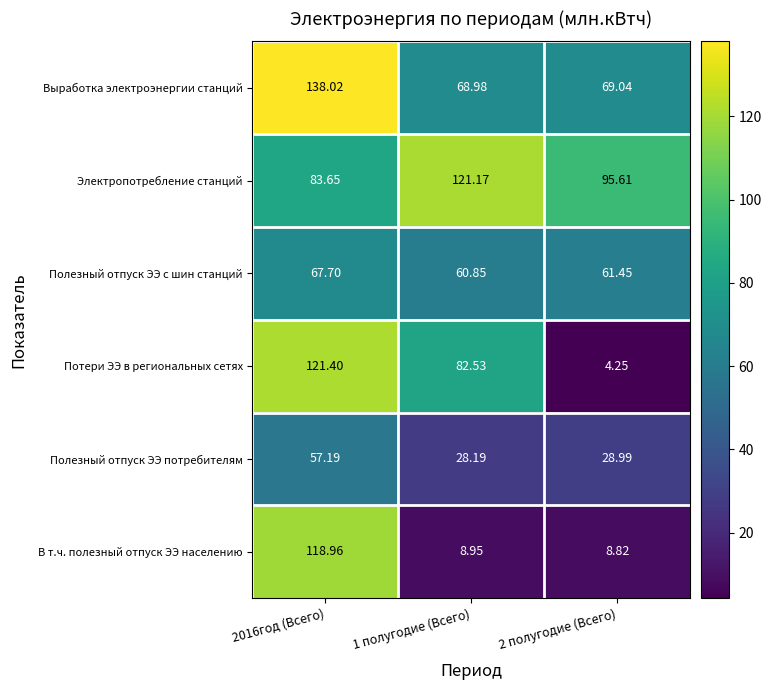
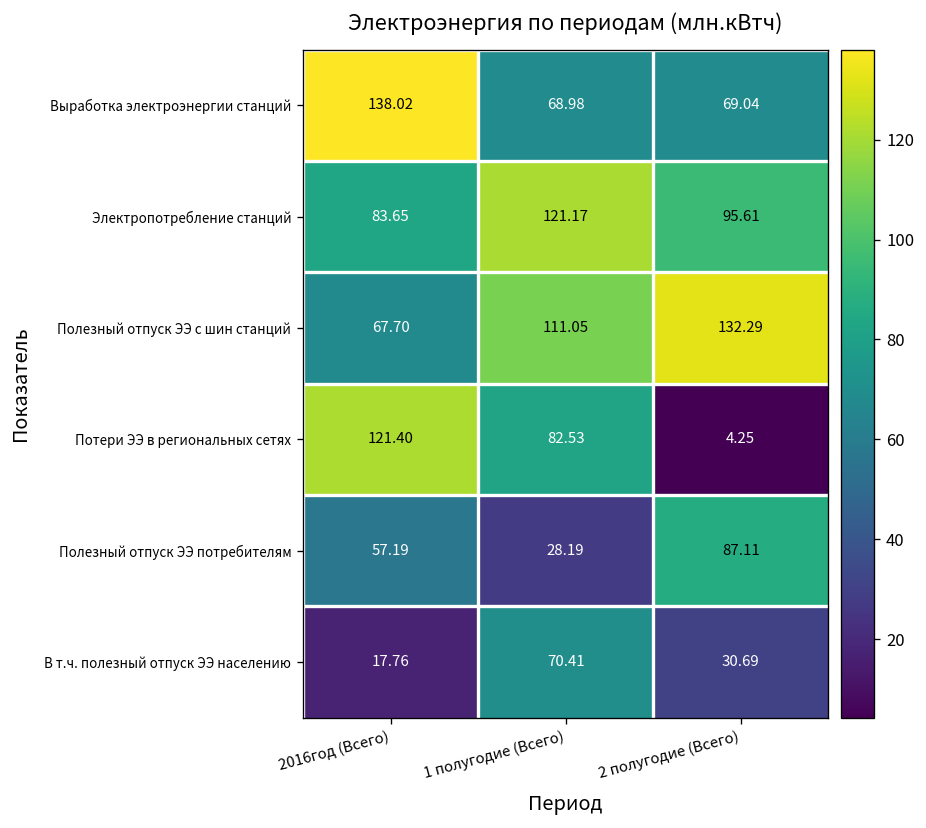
  {
    "Выработка электроэнергии станций": {
      "2016год (Всего)": 138.02,
      "1 полугодие (Всего)": 68.98,
      "2 полугодие (Всего)": 69.04
    },
    "Электропотребление станций": {
      "2016год (Всего)": 83.65,
      "1 полугодие (Всего)": 121.17,
      "2 полугодие (Всего)": 95.61
    },
    "Полезный отпуск ЭЭ с шин станций": {
      "2016год (Всего)": 67.70,
-     "1 полугодие (Всего)": 60.85,
-     "2 полугодие (Всего)": 61.45
+     "1 полугодие (Всего)": 111.05,
+     "2 полугодие (Всего)": 132.29
    },
    "Потери ЭЭ в региональных сетях": {
      "2016год (Всего)": 121.40,
      "1 полугодие (Всего)": 82.53,
      "2 полугодие (Всего)": 4.25
    },
    "Полезный отпуск ЭЭ потребителям": {
      "2016год (Всего)": 57.19,
      "1 полугодие (Всего)": 28.19,
-     "2 полугодие (Всего)": 28.99
+     "2 полугодие (Всего)": 87.11
    },
    "В т.ч. полезный отпуск ЭЭ населению": {
-     "2016год (Всего)": 118.96,
-     "1 полугодие (Всего)": 8.95,
-     "2 полугодие (Всего)": 8.82
+     "2016год (Всего)": 17.76,
+     "1 полугодие (Всего)": 70.41,
+     "2 полугодие (Всего)": 30.69
    }
  }
